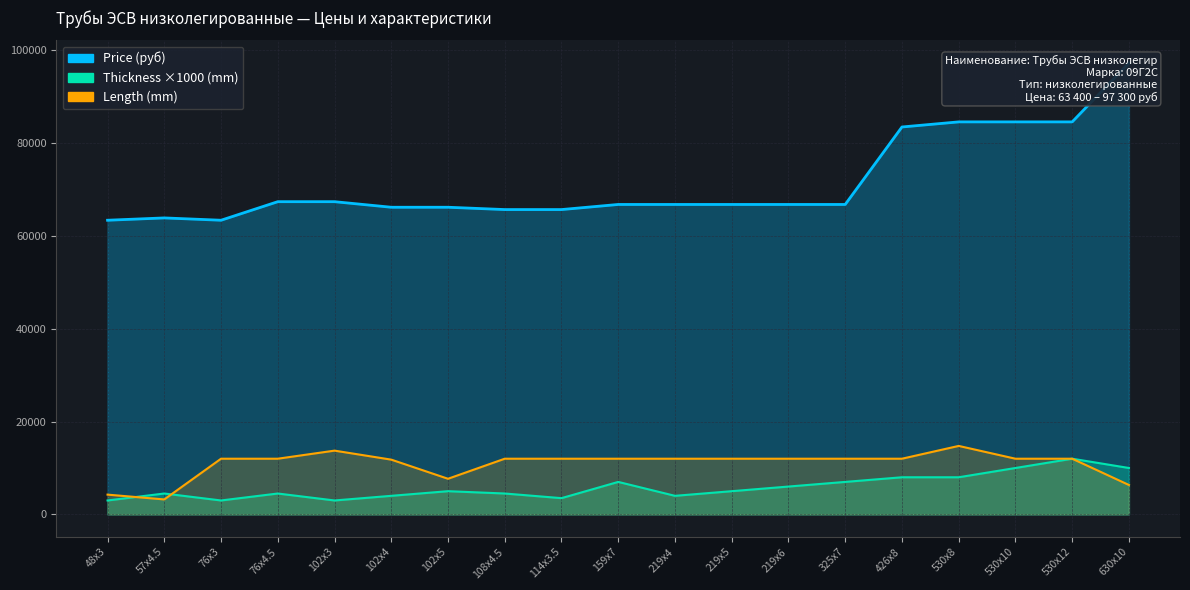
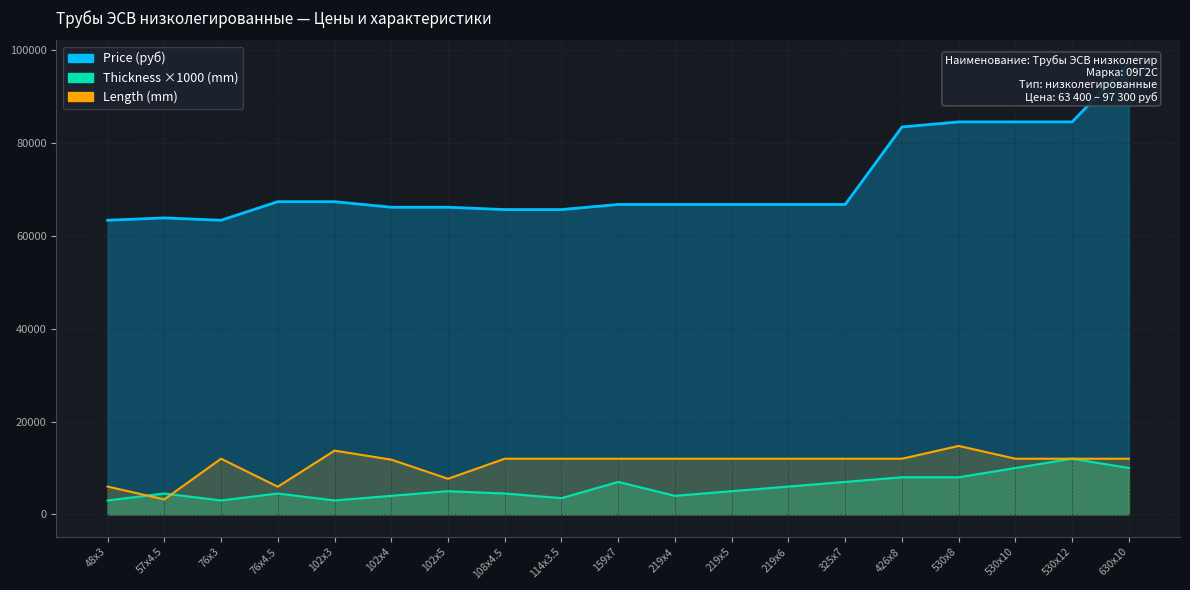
  {
    "Length (mm)": {
-     "48x3": 4000,
+     "48x3": 6000,
      "57x4.5": 3000,
      "76x3": 12000,
-     "76x4.5": 12000,
+     "76x4.5": 6000,
      "102x3": 14000,
      "102x4": 12000,
      "102x5": 8000,
      "108x4.5": 12000,
      "114x3.5": 12000,
      "159x7": 12000,
      "219x4": 12000,
      "219x5": 12000,
      "219x6": 12000,
      "325x7": 12000,
      "426x8": 12000,
      "530x8": 15000,
      "530x10": 12000,
-     "630x10": 6000
+     "630x10": 12000
    }
  }
